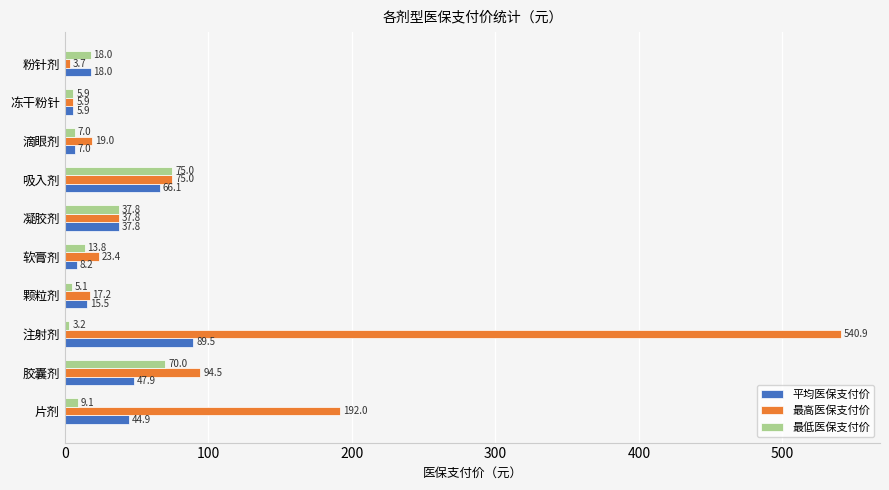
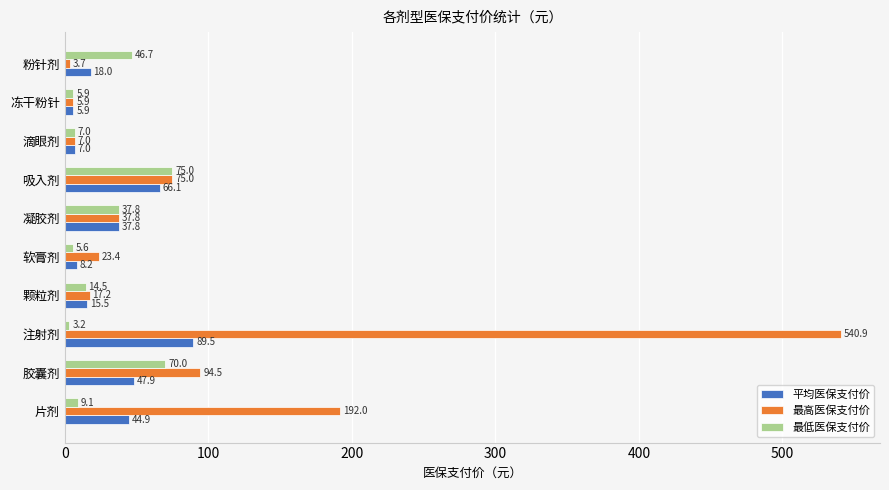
  {
    "平均医保支付价": {
      "粉针剂": 18.0,
      "冻干粉针": 5.9,
      "滴眼剂": 7.0,
      "吸入剂": 66.1,
      "凝胶剂": 37.8,
      "软膏剂": 8.2,
      "颗粒剂": 15.5,
      "注射剂": 89.5,
      "胶囊剂": 47.9,
      "片剂": 44.9
    },
    "最高医保支付价": {
      "粉针剂": 3.7,
      "冻干粉针": 5.9,
-     "滴眼剂": 19.0,
+     "滴眼剂": 7.0,
      "吸入剂": 75.0,
      "凝胶剂": 37.8,
      "软膏剂": 23.4,
      "颗粒剂": 17.2,
      "注射剂": 540.9,
      "胶囊剂": 94.5,
      "片剂": 192.0
    },
    "最低医保支付价": {
-     "粉针剂": 18.0,
+     "粉针剂": 46.7,
      "冻干粉针": 5.9,
      "滴眼剂": 7.0,
      "吸入剂": 75.0,
      "凝胶剂": 37.8,
-     "软膏剂": 13.8,
-     "颗粒剂": 5.1,
+     "软膏剂": 5.6,
+     "颗粒剂": 14.5,
      "注射剂": 3.2,
      "胶囊剂": 70.0,
      "片剂": 9.1
    }
  }
